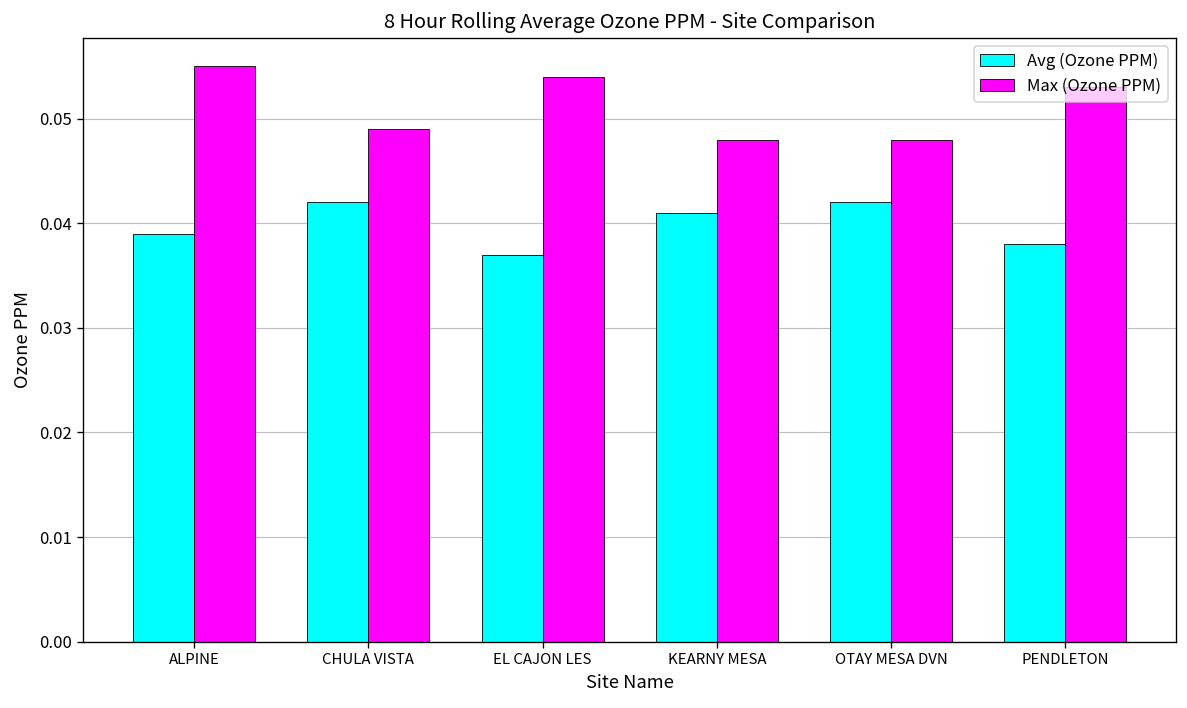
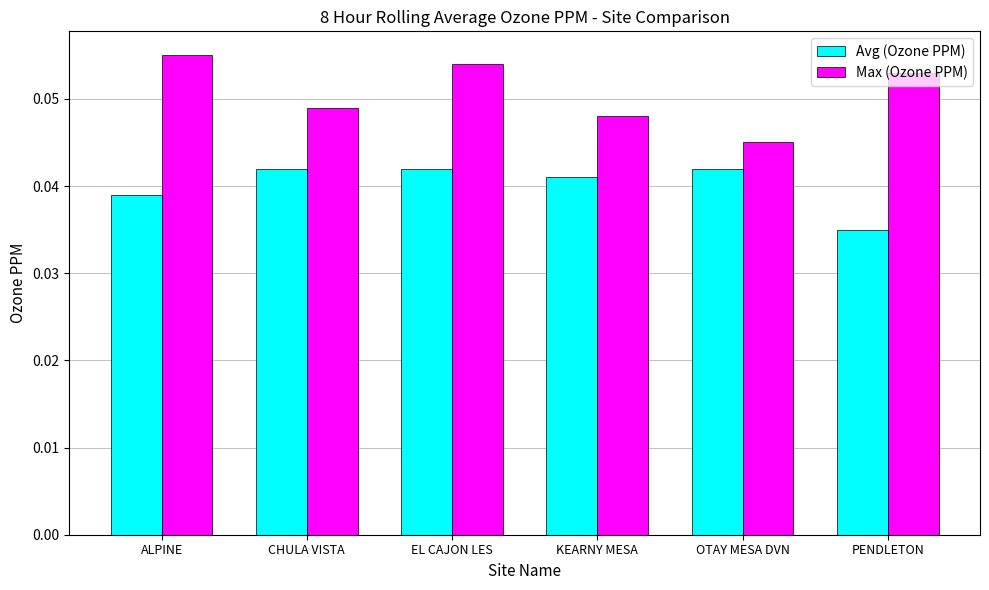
  {
    "Avg (Ozone PPM)": {
      "ALPINE": 0.039,
      "CHULA VISTA": 0.042,
-     "EL CAJON LES": 0.037,
+     "EL CAJON LES": 0.042,
      "KEARNY MESA": 0.041,
      "OTAY MESA DVN": 0.042,
-     "PENDLETON": 0.038
+     "PENDLETON": 0.035
    },
    "Max (Ozone PPM)": {
      "ALPINE": 0.055,
      "CHULA VISTA": 0.049,
      "EL CAJON LES": 0.054,
      "KEARNY MESA": 0.048,
-     "OTAY MESA DVN": 0.048
+     "OTAY MESA DVN": 0.045
    }
  }
